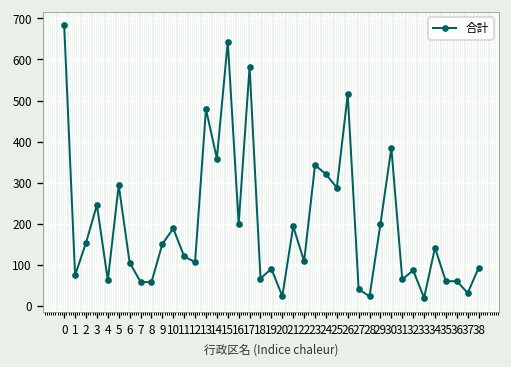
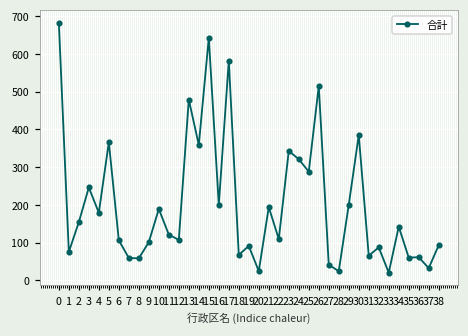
  {
    "0": 680,
    "1": 80,
    "2": 150,
    "3": 250,
-   "4": 60,
-   "5": 290,
+   "4": 180,
+   "5": 370,
    "6": 110,
    "7": 60,
    "8": 60,
-   "9": 150
+   "9": 100
  }
